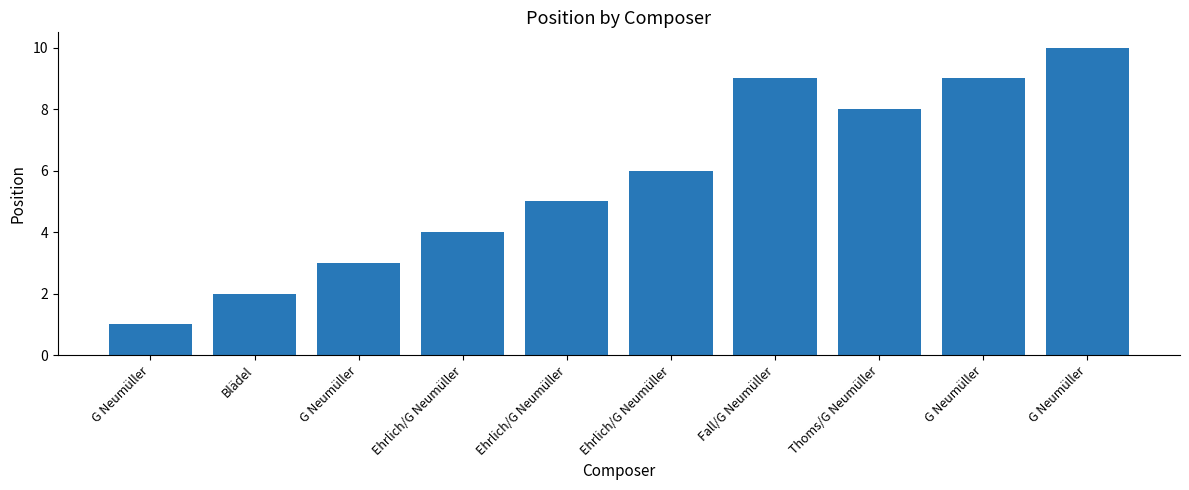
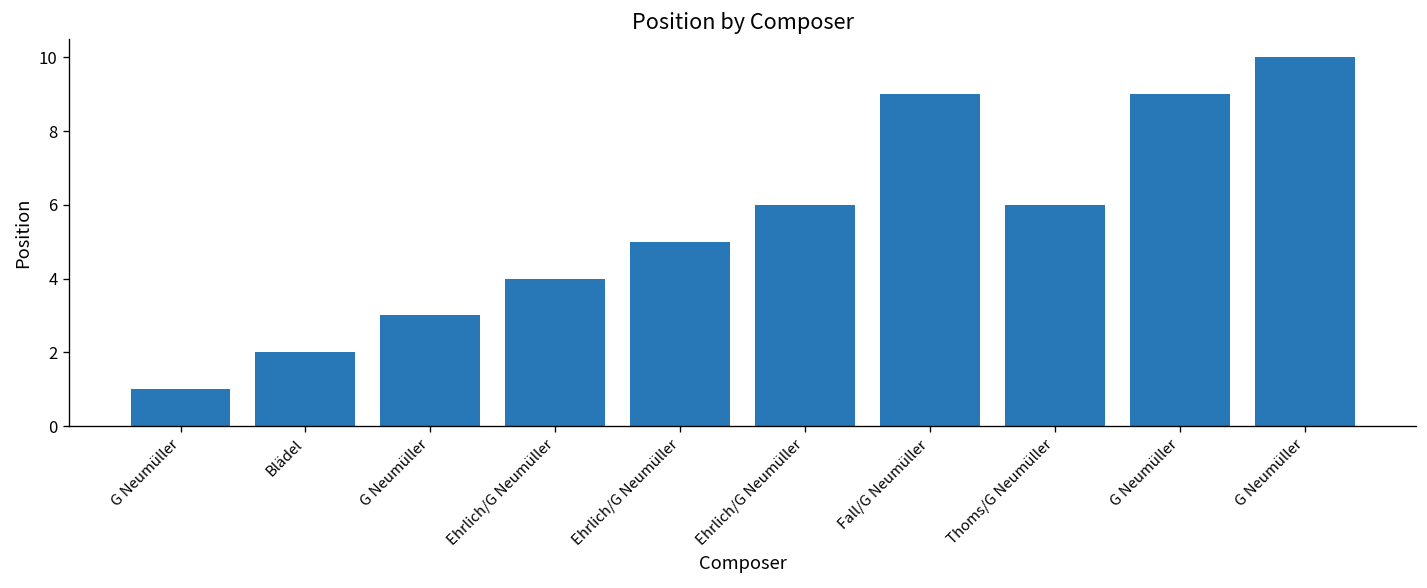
  {
    "Blädel": 2,
    "Fall/G Neumüller": 9,
-   "Thoms/G Neumüller": 8
+   "Thoms/G Neumüller": 6
  }
